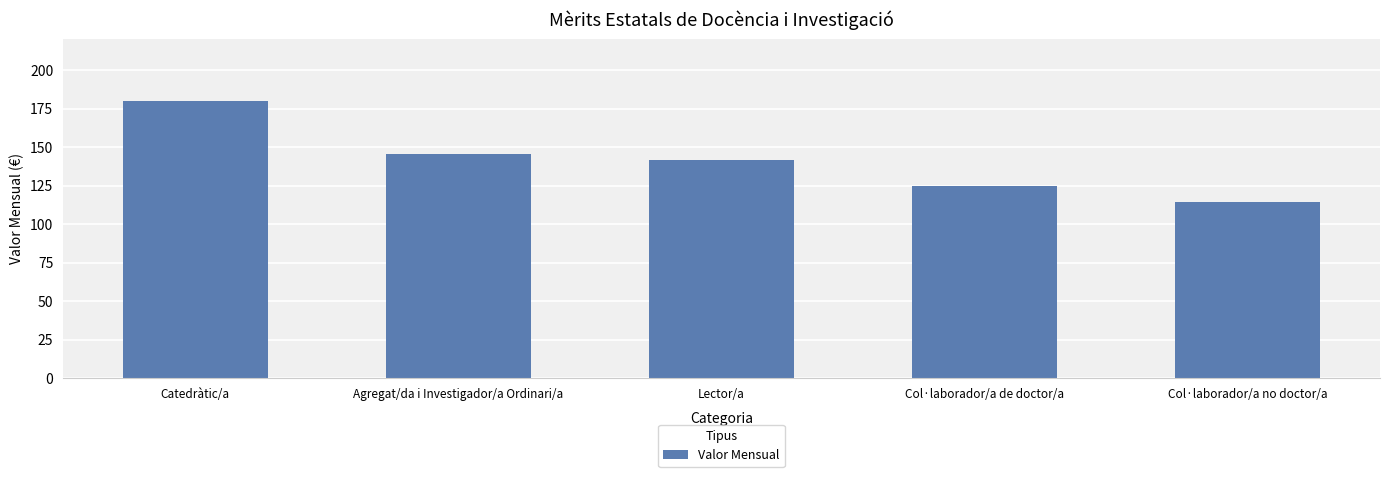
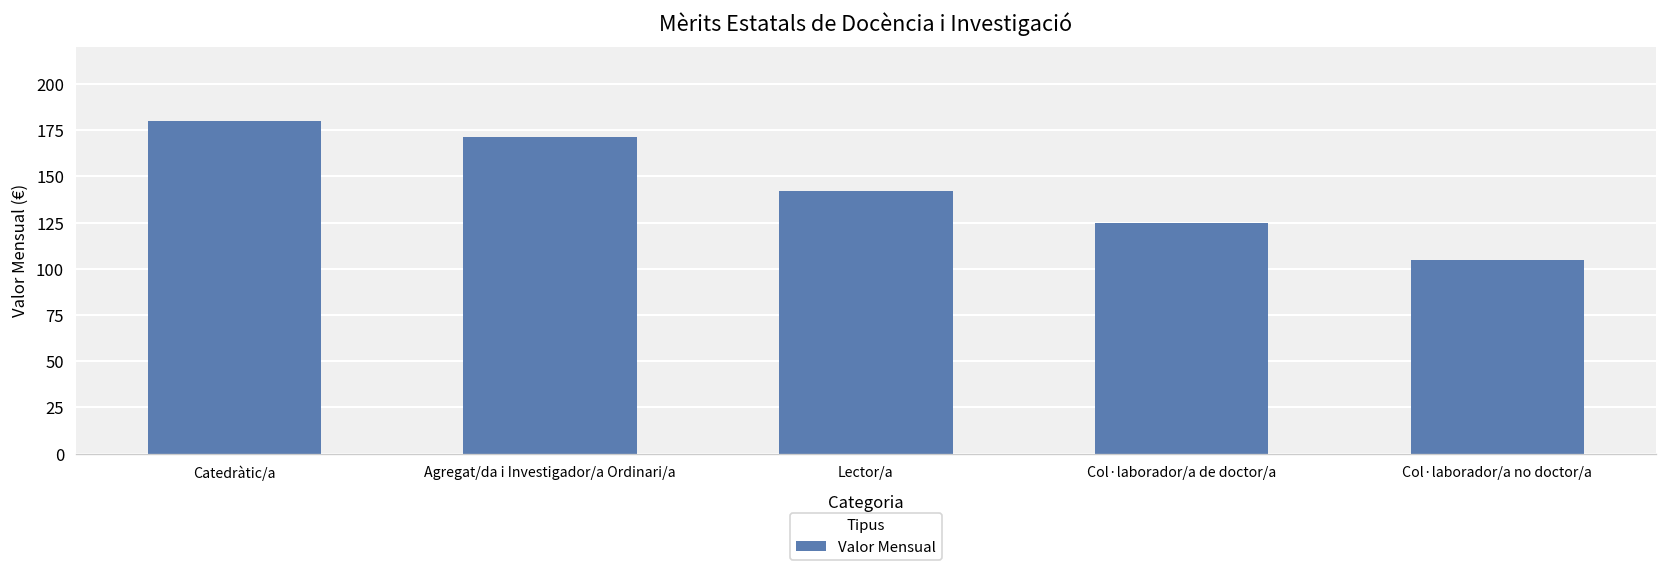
  {
    "Catedràtic/a": 180,
-   "Agregat/da i Investigador/a Ordinari/a": 146,
+   "Agregat/da i Investigador/a Ordinari/a": 171,
    "Lector/a": 142,
    "Col·laborador/a de doctor/a": 125,
-   "Col·laborador/a no doctor/a": 115
+   "Col·laborador/a no doctor/a": 105
  }
